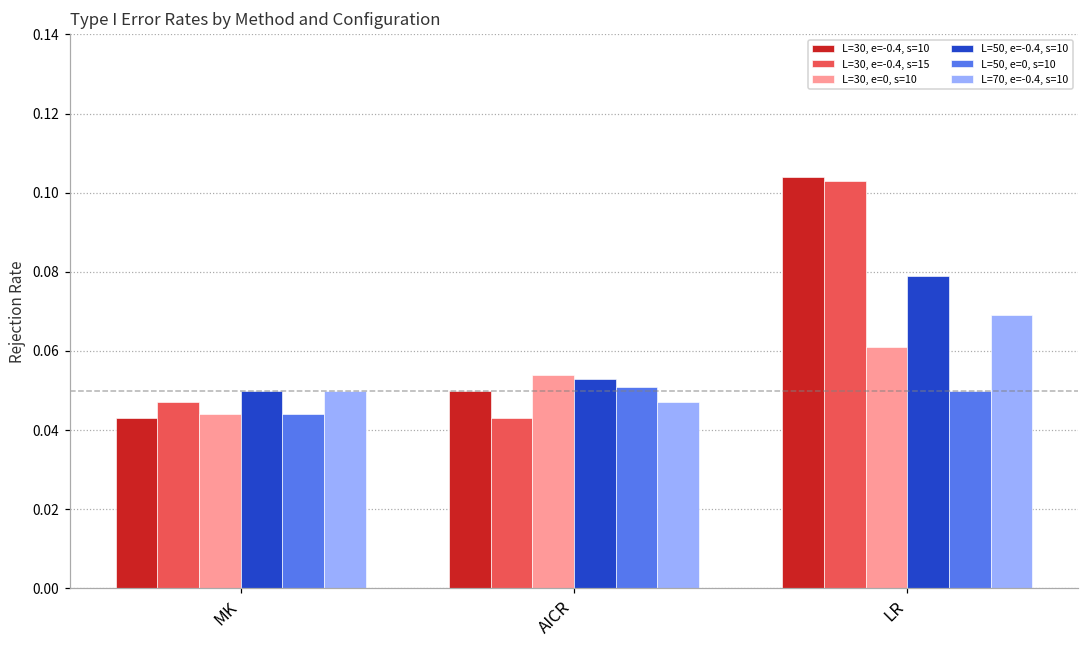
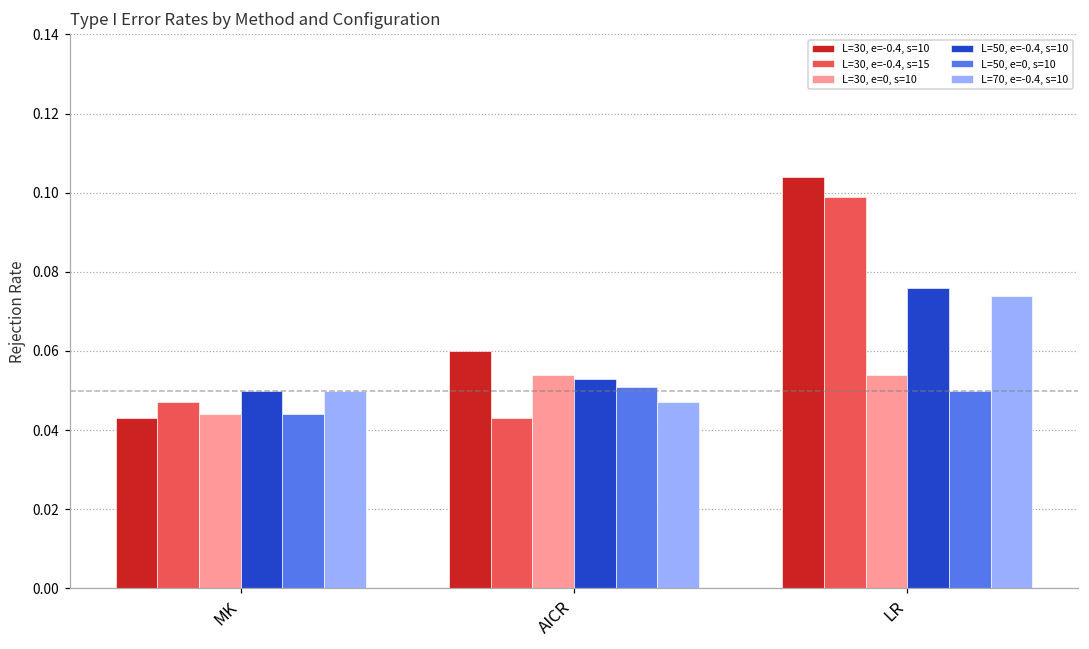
  {
    "L=30, e=-0.4, s=10": {
      "MK": 0.043,
-     "AICR": 0.05,
+     "AICR": 0.06,
      "LR": 0.104
    },
    "L=30, e=-0.4, s=15": {
      "MK": 0.047,
      "AICR": 0.043,
-     "LR": 0.103
+     "LR": 0.099
    },
    "L=30, e=0, s=10": {
      "MK": 0.044,
      "AICR": 0.054,
-     "LR": 0.061
+     "LR": 0.054
    },
    "L=50, e=-0.4, s=10": {
      "MK": 0.050,
      "AICR": 0.053,
-     "LR": 0.079
+     "LR": 0.076
    },
    "L=50, e=0, s=10": {
      "MK": 0.044,
      "AICR": 0.051,
      "LR": 0.050
    },
    "L=70, e=-0.4, s=10": {
      "MK": 0.050,
      "AICR": 0.047,
-     "LR": 0.069
+     "LR": 0.074
    }
  }
